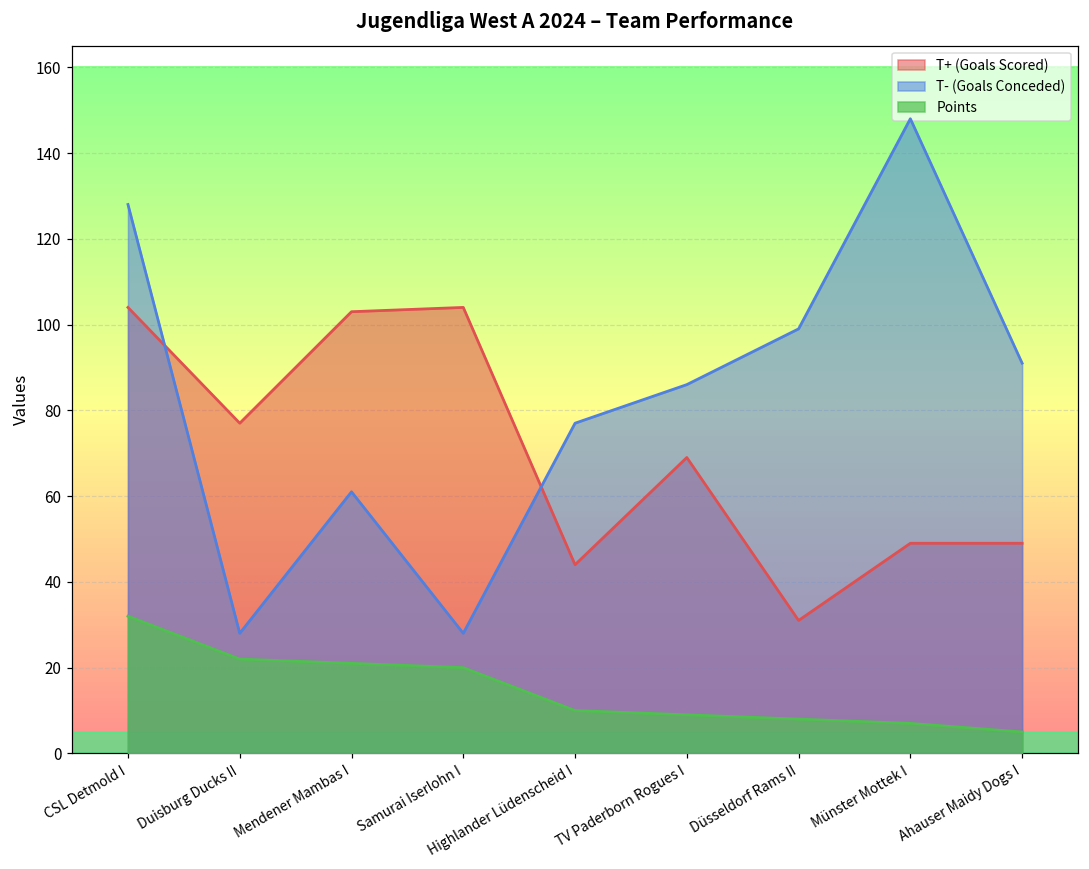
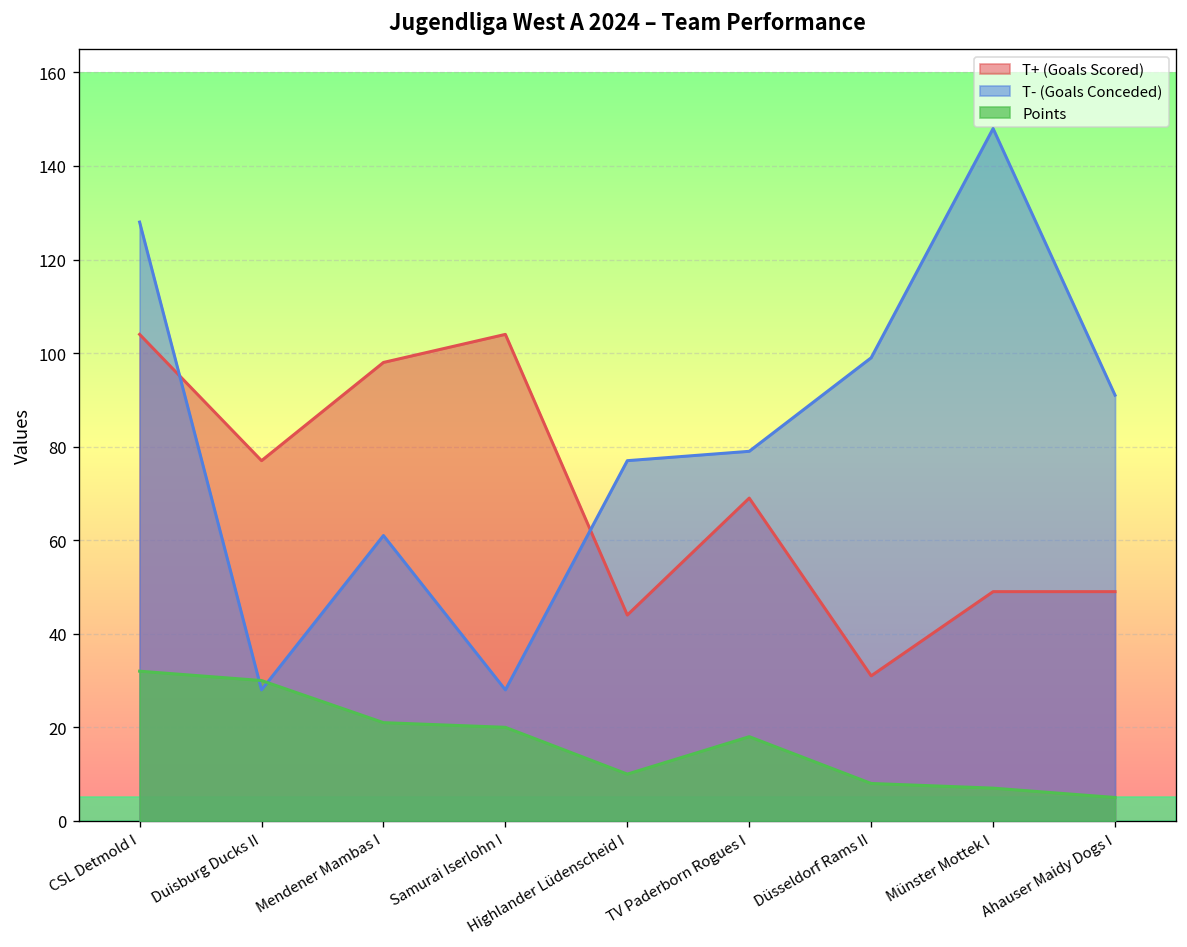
  {
    "T+ (Goals Scored)": {
      "CSL Detmold I": 104,
      "Duisburg Ducks II": 77,
-     "Mendener Mambas I": 103,
+     "Mendener Mambas I": 98,
      "Samurai Iserlohn I": 104,
      "Highlander Lüdenscheid I": 44,
      "TV Paderborn Rogues I": 69,
      "Düsseldorf Rams II": 31,
      "Münster Mottek I": 49,
      "Ahauser Maidy Dogs I": 49
    },
    "T- (Goals Conceded)": {
      "CSL Detmold I": 128,
      "Duisburg Ducks II": 28,
      "Mendener Mambas I": 61,
      "Samurai Iserlohn I": 28,
      "Highlander Lüdenscheid I": 77,
-     "TV Paderborn Rogues I": 86,
+     "TV Paderborn Rogues I": 79,
      "Düsseldorf Rams II": 99,
      "Ahauser Maidy Dogs I": 91
    },
    "Points": {
      "CSL Detmold I": 32,
-     "Duisburg Ducks II": 22,
+     "Duisburg Ducks II": 30,
      "Mendener Mambas I": 21,
      "Samurai Iserlohn I": 20,
      "Highlander Lüdenscheid I": 10,
-     "TV Paderborn Rogues I": 9,
+     "TV Paderborn Rogues I": 18,
      "Düsseldorf Rams II": 8,
      "Münster Mottek I": 7
    }
  }
